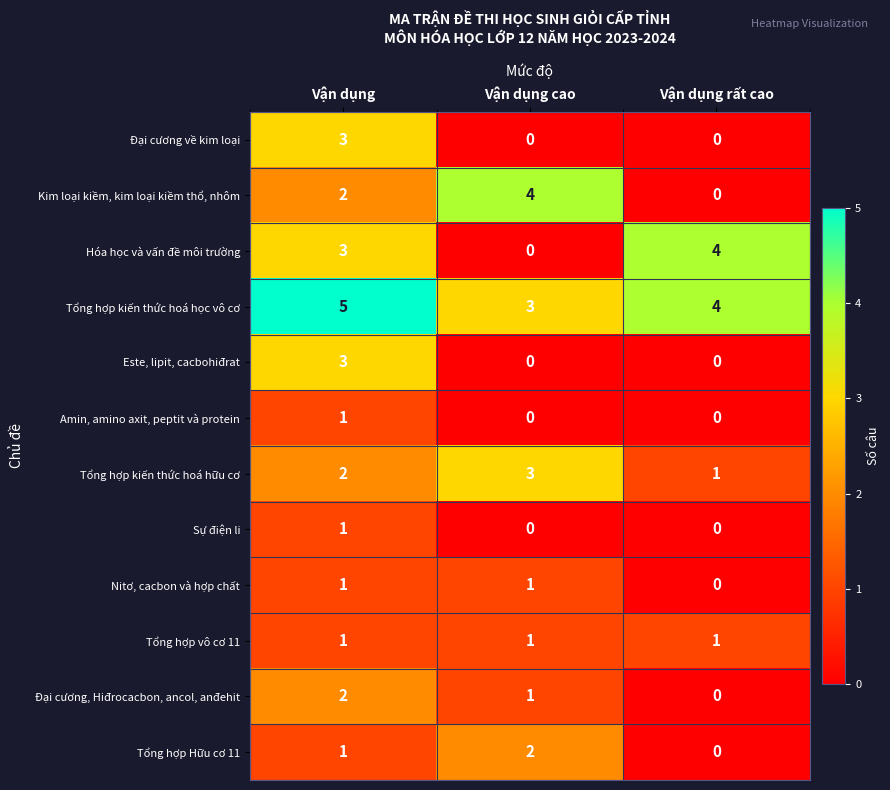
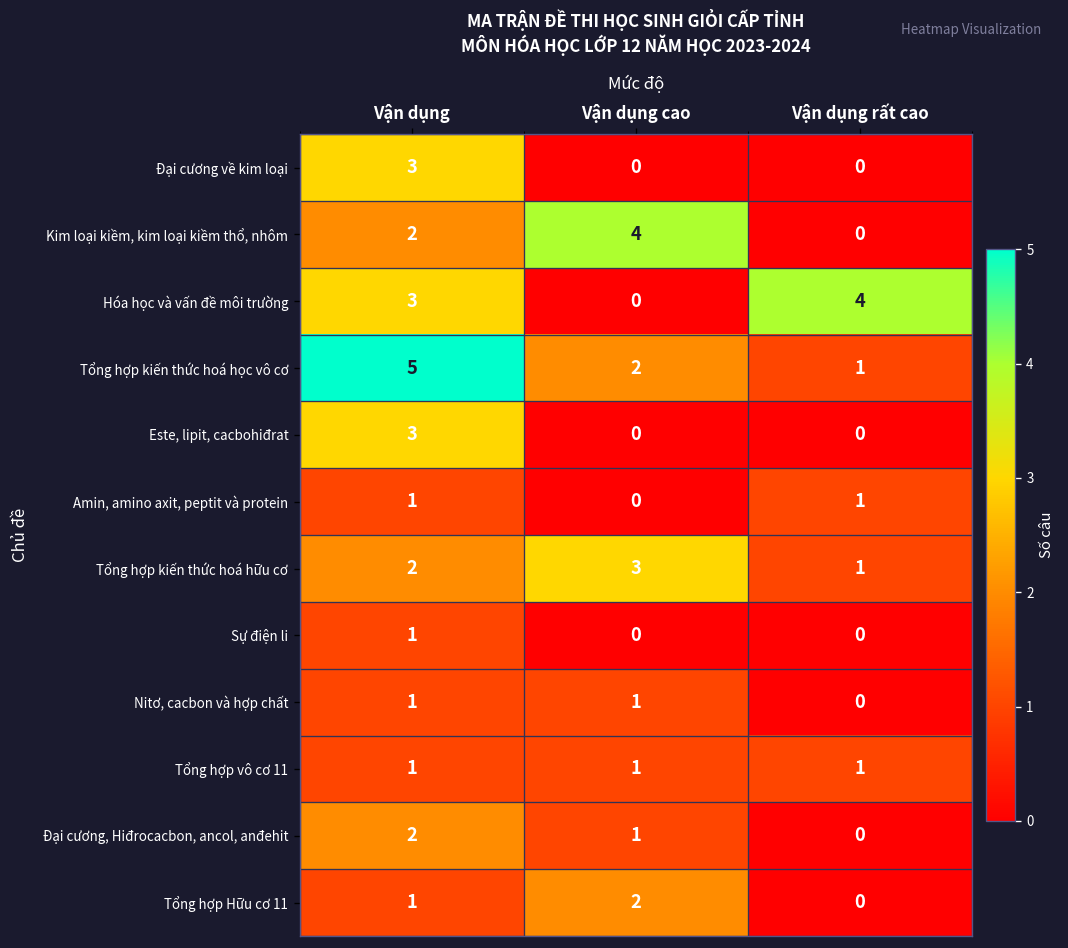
  {
    "Đại cương về kim loại": {
      "Vận dụng": 3,
      "Vận dụng cao": 0,
      "Vận dụng rất cao": 0
    },
    "Kim loại kiềm, kim loại kiềm thổ, nhôm": {
      "Vận dụng": 2,
      "Vận dụng cao": 4,
      "Vận dụng rất cao": 0
    },
    "Hóa học và vấn đề môi trường": {
      "Vận dụng": 3,
      "Vận dụng cao": 0,
      "Vận dụng rất cao": 4
    },
    "Tổng hợp kiến thức hoá học vô cơ": {
      "Vận dụng": 5,
-     "Vận dụng cao": 3,
-     "Vận dụng rất cao": 4
+     "Vận dụng cao": 2,
+     "Vận dụng rất cao": 1
    },
    "Este, lipit, cacbohiđrat": {
      "Vận dụng": 3,
      "Vận dụng cao": 0,
      "Vận dụng rất cao": 0
    },
    "Amin, amino axit, peptit và protein": {
      "Vận dụng": 1,
      "Vận dụng cao": 0,
-     "Vận dụng rất cao": 0
+     "Vận dụng rất cao": 1
    },
    "Tổng hợp kiến thức hoá hữu cơ": {
      "Vận dụng": 2,
      "Vận dụng cao": 3,
      "Vận dụng rất cao": 1
    },
    "Sự điện li": {
      "Vận dụng": 1,
      "Vận dụng cao": 0,
      "Vận dụng rất cao": 0
    },
    "Nitơ, cacbon và hợp chất": {
      "Vận dụng": 1,
      "Vận dụng cao": 1,
      "Vận dụng rất cao": 0
    },
    "Tổng hợp vô cơ 11": {
      "Vận dụng": 1,
      "Vận dụng cao": 1,
      "Vận dụng rất cao": 1
    },
    "Đại cương, Hiđrocacbon, ancol, anđehit": {
      "Vận dụng": 2,
      "Vận dụng cao": 1,
      "Vận dụng rất cao": 0
    },
    "Tổng hợp Hữu cơ 11": {
      "Vận dụng": 1,
      "Vận dụng cao": 2,
      "Vận dụng rất cao": 0
    }
  }
